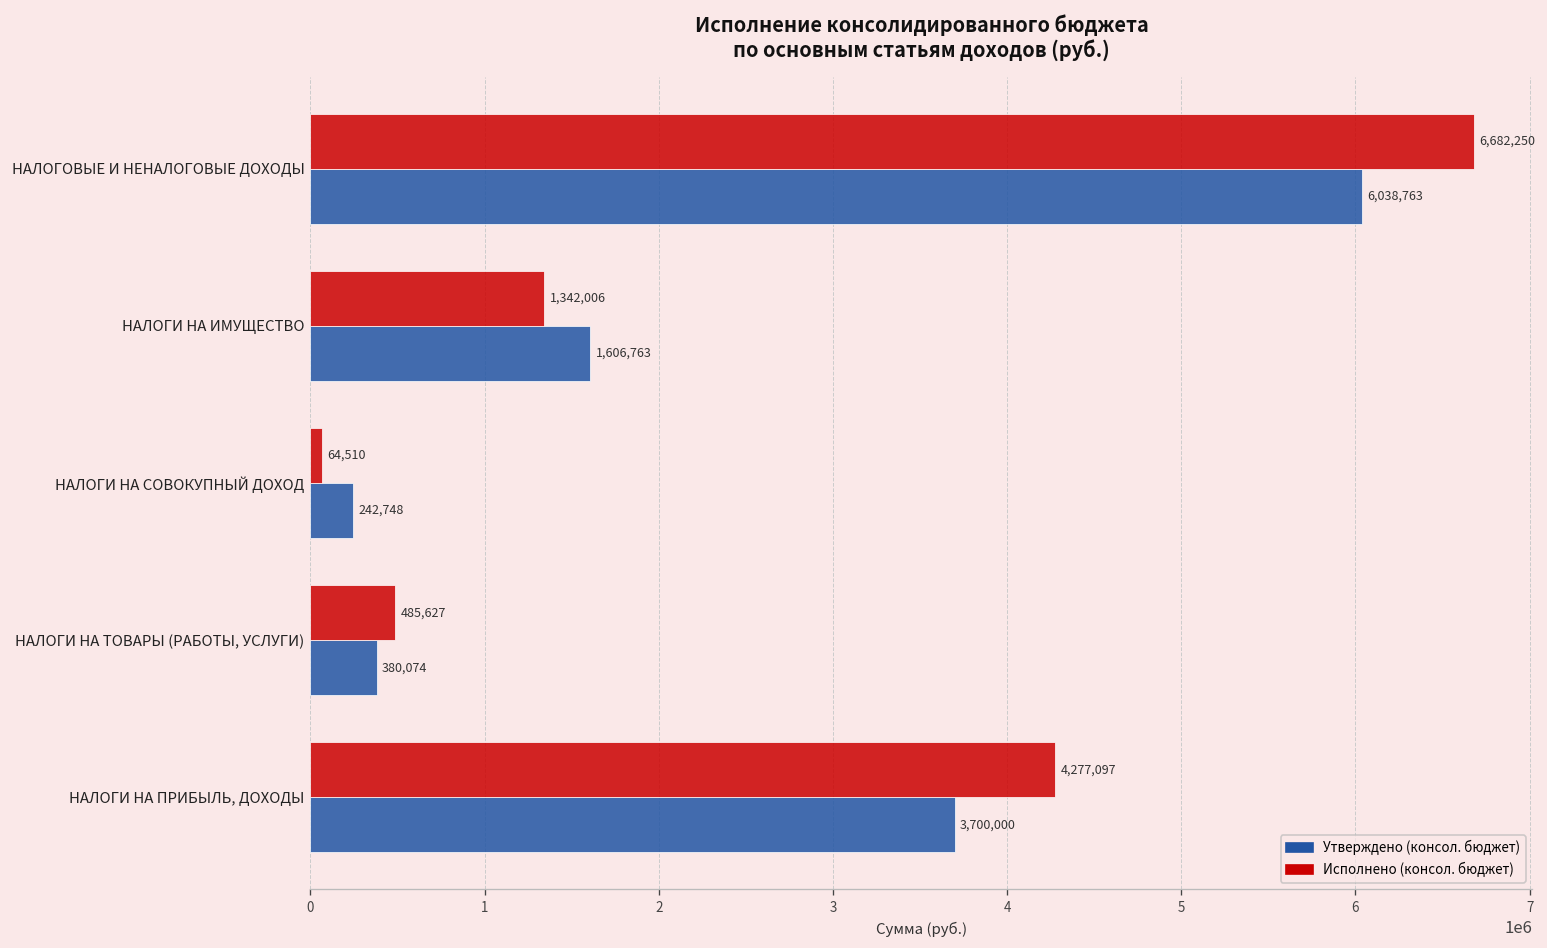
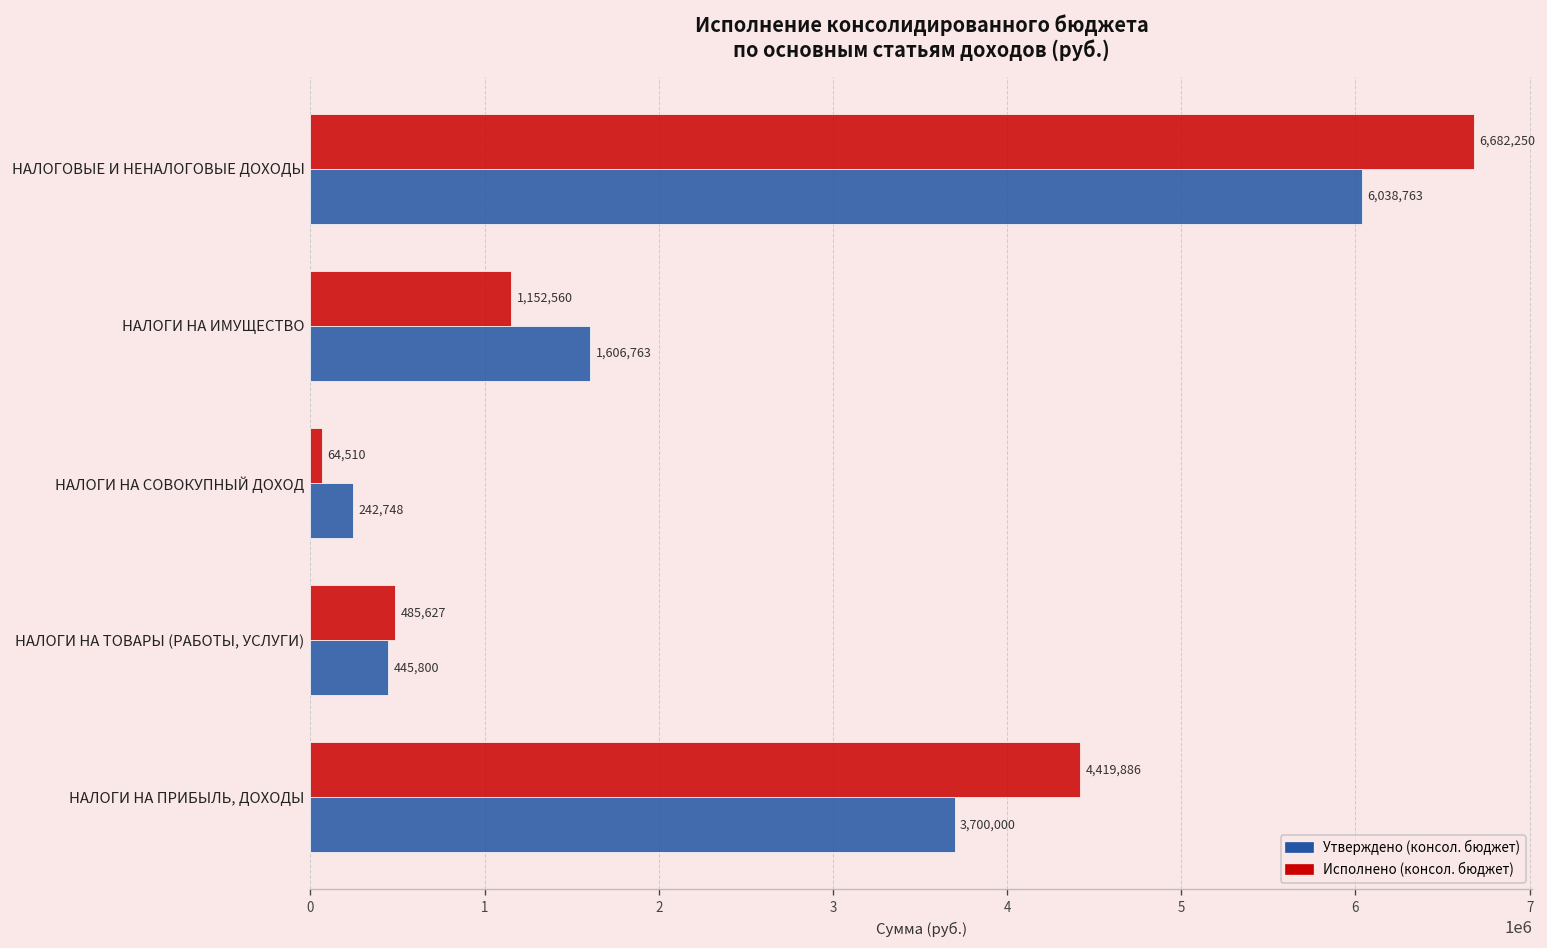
  {
    "Утверждено (консол. бюджет)": {
      "НАЛОГОВЫЕ И НЕНАЛОГОВЫЕ ДОХОДЫ": "6,038,763",
      "НАЛОГИ НА ИМУЩЕСТВО": "1,606,763",
      "НАЛОГИ НА СОВОКУПНЫЙ ДОХОД": "242,748",
-     "НАЛОГИ НА ТОВАРЫ (РАБОТЫ, УСЛУГИ)": "380,074",
+     "НАЛОГИ НА ТОВАРЫ (РАБОТЫ, УСЛУГИ)": "445,800",
      "НАЛОГИ НА ПРИБЫЛЬ, ДОХОДЫ": "3,700,000"
    },
    "Исполнено (консол. бюджет)": {
      "НАЛОГОВЫЕ И НЕНАЛОГОВЫЕ ДОХОДЫ": "6,682,250",
-     "НАЛОГИ НА ИМУЩЕСТВО": "1,342,006",
+     "НАЛОГИ НА ИМУЩЕСТВО": "1,152,560",
      "НАЛОГИ НА СОВОКУПНЫЙ ДОХОД": "64,510",
      "НАЛОГИ НА ТОВАРЫ (РАБОТЫ, УСЛУГИ)": "485,627",
-     "НАЛОГИ НА ПРИБЫЛЬ, ДОХОДЫ": "4,277,097"
+     "НАЛОГИ НА ПРИБЫЛЬ, ДОХОДЫ": "4,419,886"
    }
  }
